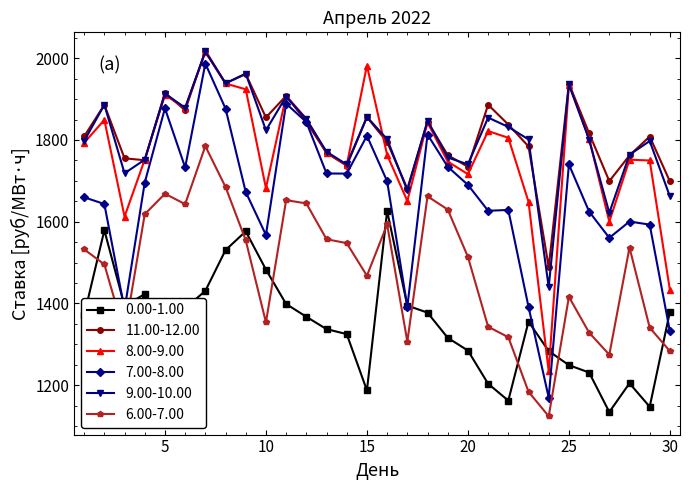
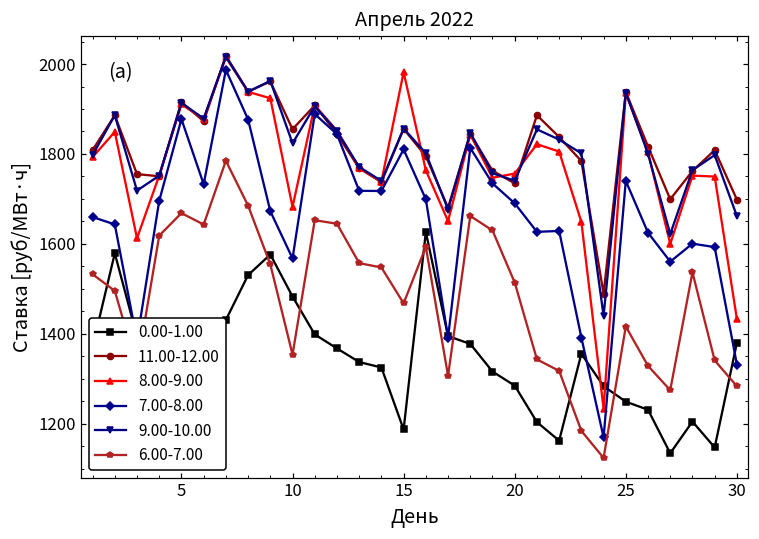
  {
    "0.00-1.00": {
      "10": 1480,
      "15": 1190,
      "20": 1280,
      "25": 1250,
      "30": 1380
    },
    "11.00-12.00": {
      "10": 1850,
      "30": 1700
    },
    "8.00-9.00": {
      "10": 1680,
      "15": 1980,
-     "20": 1720,
+     "20": 1760,
      "30": 1430
    },
    "6.00-7.00": {
      "5": 1670,
      "10": 1350,
      "15": 1470,
      "20": 1510,
      "25": 1420,
      "30": 1280
    }
  }
